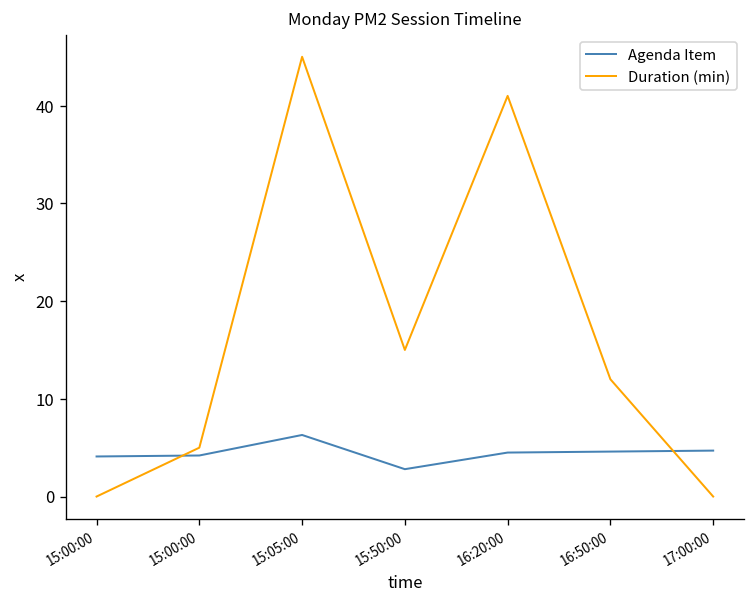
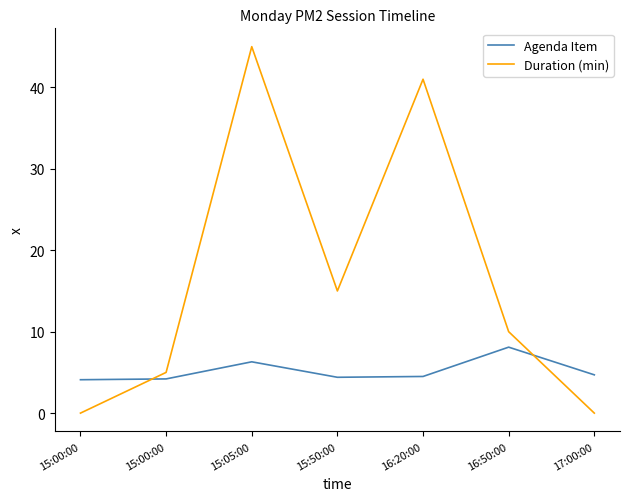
  {
    "Agenda Item": {
      "15:05:00": 6,
-     "15:50:00": 3,
+     "15:50:00": 4,
      "16:20:00": 5,
-     "16:50:00": 5,
+     "16:50:00": 8,
      "17:00:00": 5
    },
    "Duration (min)": {
      "15:05:00": 45,
      "15:50:00": 15,
      "16:20:00": 41,
-     "16:50:00": 12,
+     "16:50:00": 10,
      "17:00:00": 0
    }
  }
